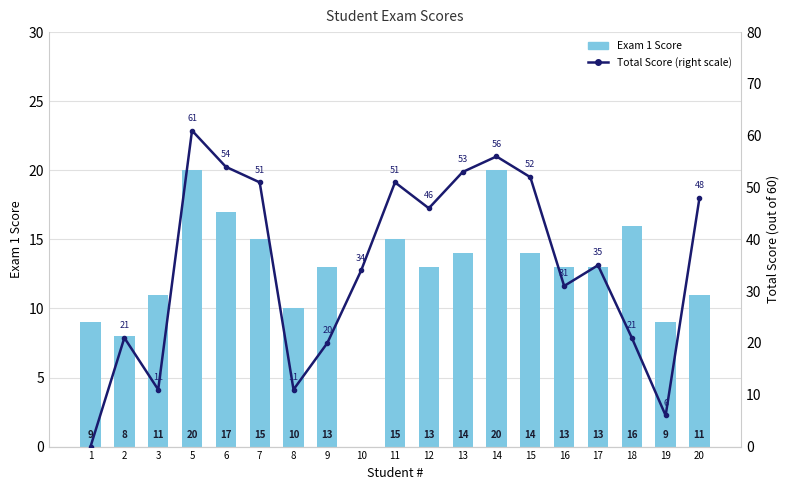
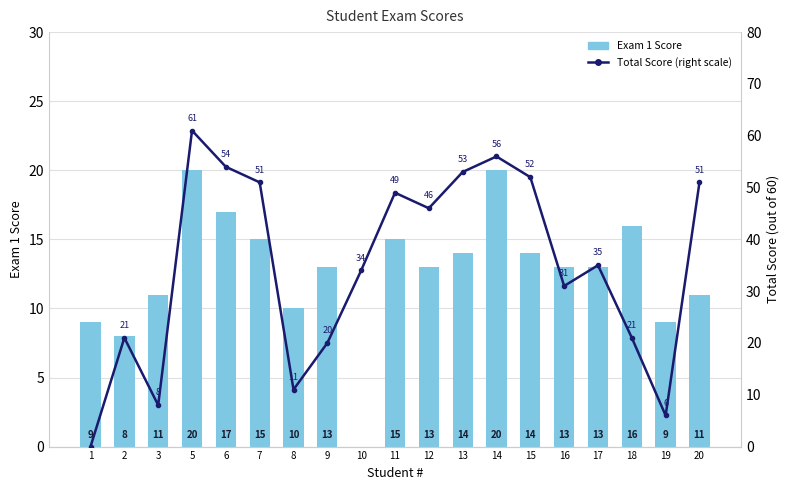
  {
    "Exam 1 Score": {
      "1": 9,
      "2": 8,
      "3": 11,
      "5": 20,
      "6": 17,
      "7": 15,
      "8": 10,
      "9": 13,
      "11": 15,
      "12": 13,
      "13": 14,
      "14": 20,
      "15": 14,
      "16": 13,
      "17": 13,
      "18": 16,
      "19": 9,
      "20": 11
    },
    "Total Score (right scale)": {
      "2": 21,
-     "3": 11,
+     "3": 8,
      "5": 61,
      "6": 54,
      "7": 51,
      "8": 11,
      "9": 20,
      "10": 34,
-     "11": 51,
+     "11": 49,
      "12": 46,
      "13": 53,
      "14": 56,
      "15": 52,
      "16": 31,
      "17": 35,
      "18": 21,
      "19": 6,
-     "20": 48
+     "20": 51
    }
  }
